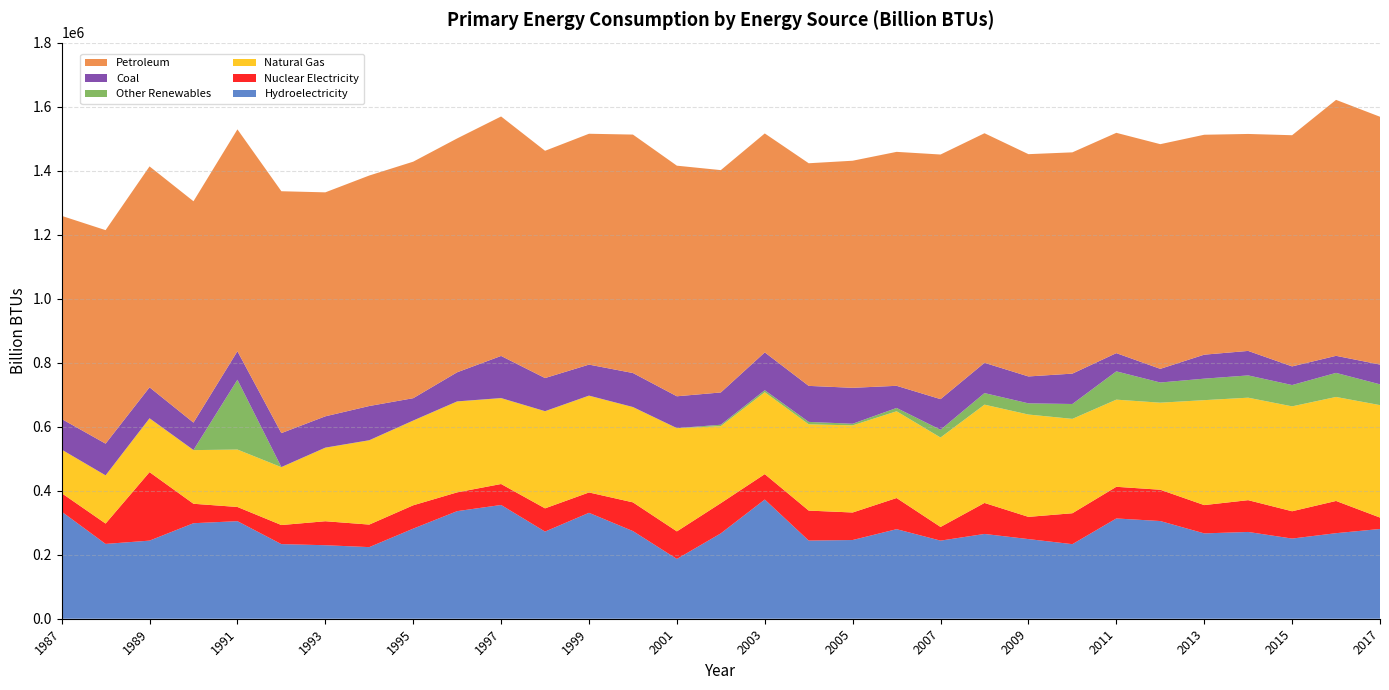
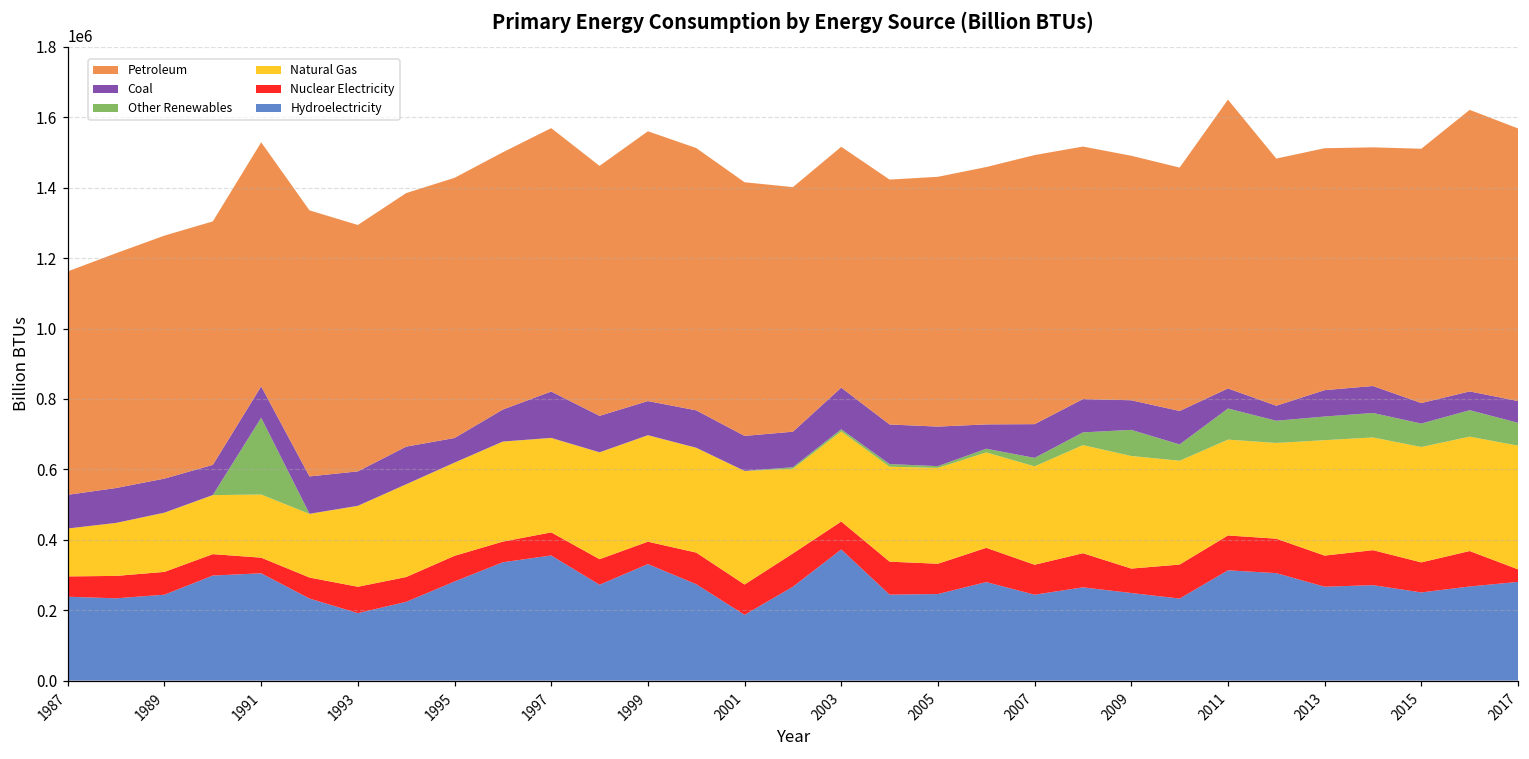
  {
    "Hydroelectricity": {
-     "1987": 330000,
+     "1987": 240000,
      "1989": 240000,
      "1991": 300000,
-     "1993": 230000,
+     "1993": 190000,
      "1995": 280000,
      "1997": 360000,
      "1999": 330000,
      "2001": 190000,
      "2003": 370000,
      "2005": 250000,
      "2007": 240000,
      "2009": 250000,
      "2011": 310000,
      "2013": 270000,
      "2015": 250000,
      "2017": 280000
    },
    "Nuclear Electricity": {
      "1987": 60000,
-     "1989": 210000,
+     "1989": 60000,
      "1991": 40000,
      "1993": 70000,
      "1995": 70000,
      "1997": 70000,
      "1999": 60000,
      "2001": 90000,
      "2003": 80000,
      "2005": 90000,
-     "2007": 40000,
+     "2007": 90000,
      "2009": 70000,
      "2011": 100000,
      "2013": 90000,
      "2015": 90000,
      "2017": 40000
    },
    "Natural Gas": {
      "1991": 180000,
      "2007": 280000,
      "2009": 320000,
      "2011": 270000,
      "2013": 330000,
      "2015": 330000,
      "2017": 350000
    },
    "Other Renewables": {
      "1991": 220000,
      "2007": 20000,
-     "2009": 30000,
+     "2009": 70000,
      "2011": 90000,
      "2013": 70000,
      "2015": 70000,
      "2017": 70000
    },
    "Coal": {
      "1987": 100000,
      "1989": 100000,
      "1991": 90000,
      "1993": 100000,
      "1995": 70000,
      "1997": 130000,
      "1999": 100000,
      "2001": 100000,
      "2003": 120000,
      "2005": 110000,
      "2007": 100000,
      "2009": 80000,
      "2011": 60000,
      "2013": 70000,
      "2015": 60000,
      "2017": 60000
    },
    "Petroleum": {
      "1987": 630000,
      "1989": 690000,
      "1991": 690000,
      "1993": 700000,
      "1995": 740000,
      "1997": 750000,
-     "1999": 720000,
+     "1999": 770000,
      "2001": 720000,
      "2003": 680000,
      "2005": 710000,
      "2007": 760000,
      "2009": 690000,
-     "2011": 690000,
+     "2011": 820000,
      "2013": 690000,
      "2015": 720000,
      "2017": 770000
    }
  }
